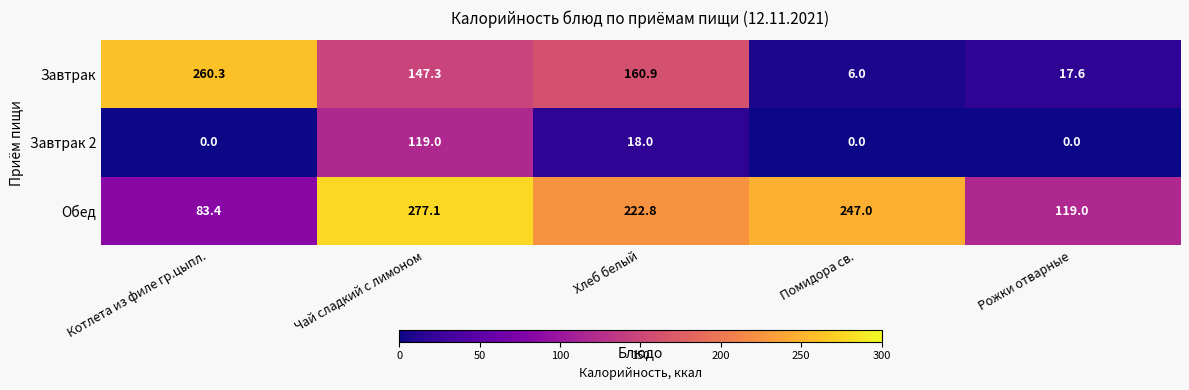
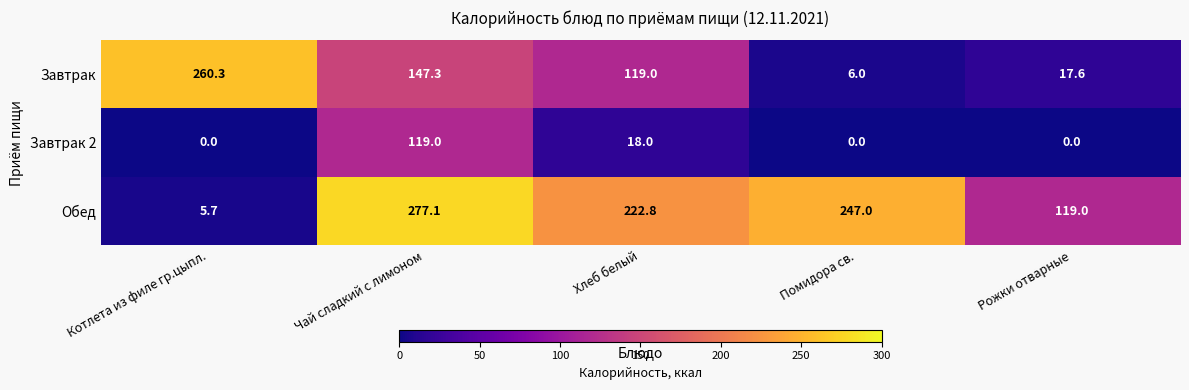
  {
    "Завтрак": {
      "Котлета из филе гр.цыпл.": 260.3,
      "Чай сладкий с лимоном": 147.3,
-     "Хлеб белый": 160.9,
+     "Хлеб белый": 119.0,
      "Помидора св.": 6.0,
      "Рожки отварные": 17.6
    },
    "Завтрак 2": {
      "Котлета из филе гр.цыпл.": 0.0,
      "Чай сладкий с лимоном": 119.0,
      "Хлеб белый": 18.0,
      "Помидора св.": 0.0,
      "Рожки отварные": 0.0
    },
    "Обед": {
-     "Котлета из филе гр.цыпл.": 83.4,
+     "Котлета из филе гр.цыпл.": 5.7,
      "Чай сладкий с лимоном": 277.1,
      "Хлеб белый": 222.8,
      "Помидора св.": 247.0,
      "Рожки отварные": 119.0
    }
  }
